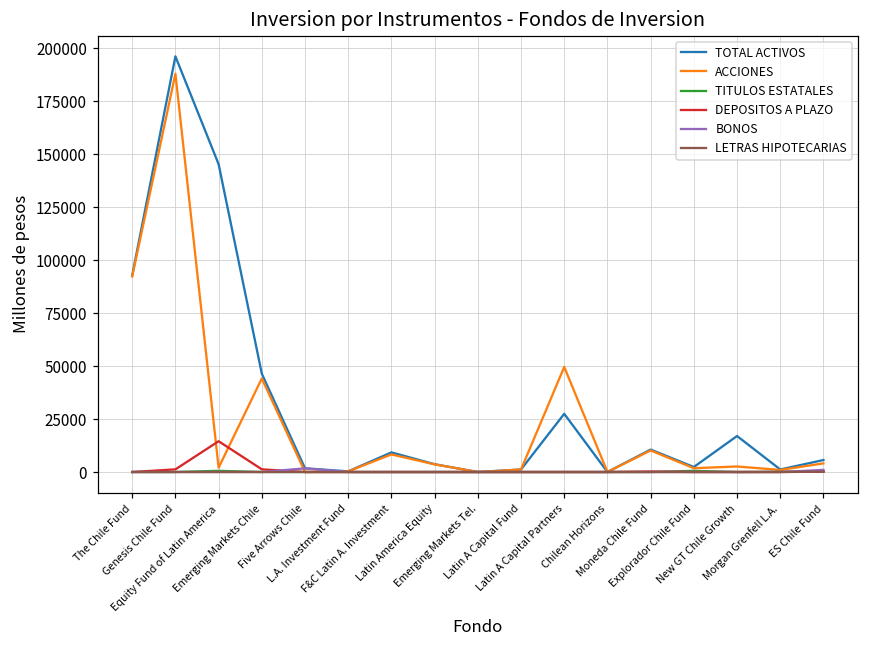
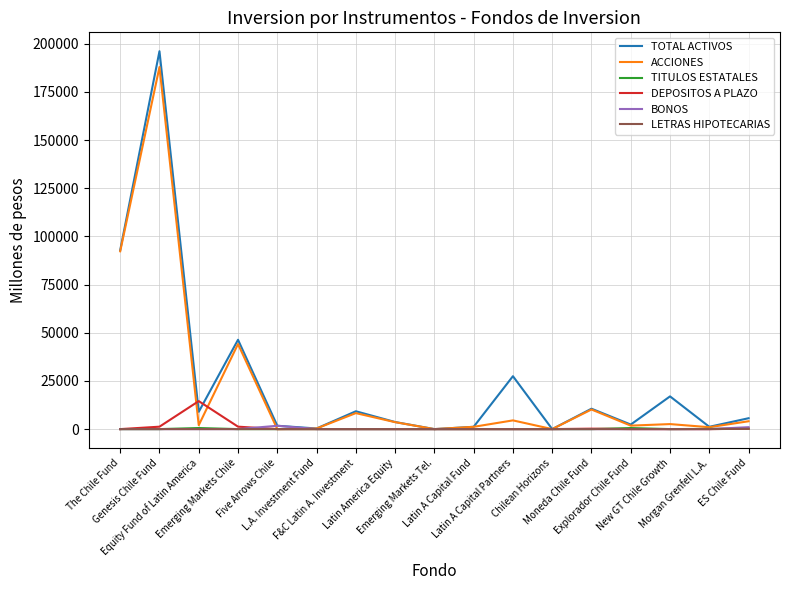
  {
    "TOTAL ACTIVOS": {
      "Genesis Chile Fund": 196000,
-     "Equity Fund of Latin America": 145000,
+     "Equity Fund of Latin America": 9000,
      "Emerging Markets Chile": 46000,
      "Latin A Capital Partners": 27000,
      "New GT Chile Growth": 17000,
      "ES Chile Fund": 6000
    },
    "ACCIONES": {
      "Genesis Chile Fund": 188000,
      "Equity Fund of Latin America": 2000,
      "Emerging Markets Chile": 44000,
-     "Latin A Capital Partners": 50000,
+     "Latin A Capital Partners": 5000,
      "New GT Chile Growth": 3000,
      "ES Chile Fund": 4000
    },
    "DEPOSITOS A PLAZO": {
      "Equity Fund of Latin America": 15000
    }
  }
